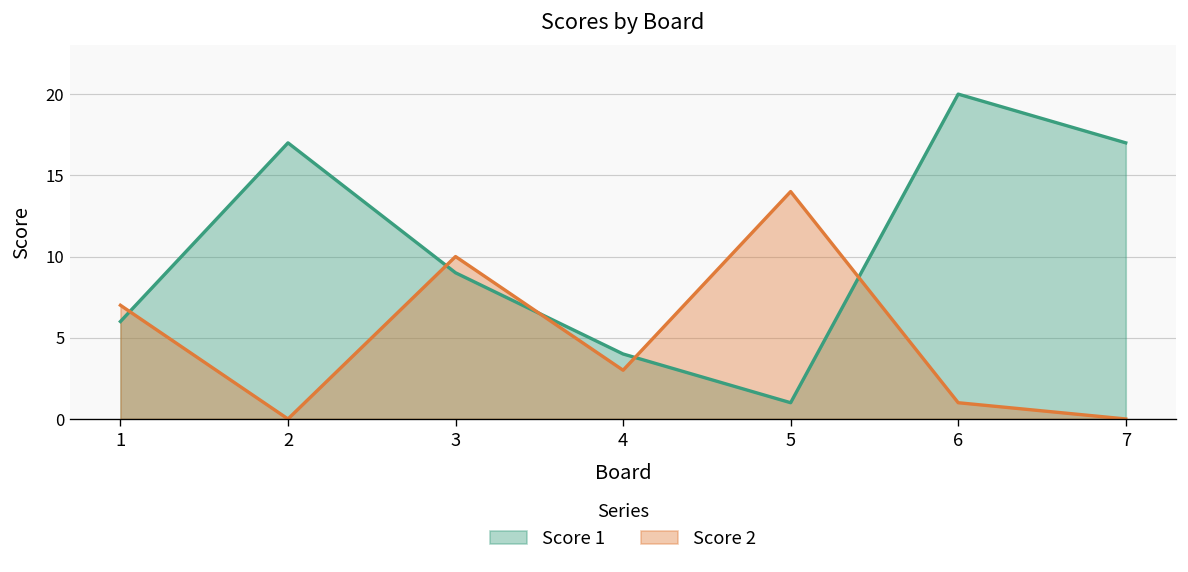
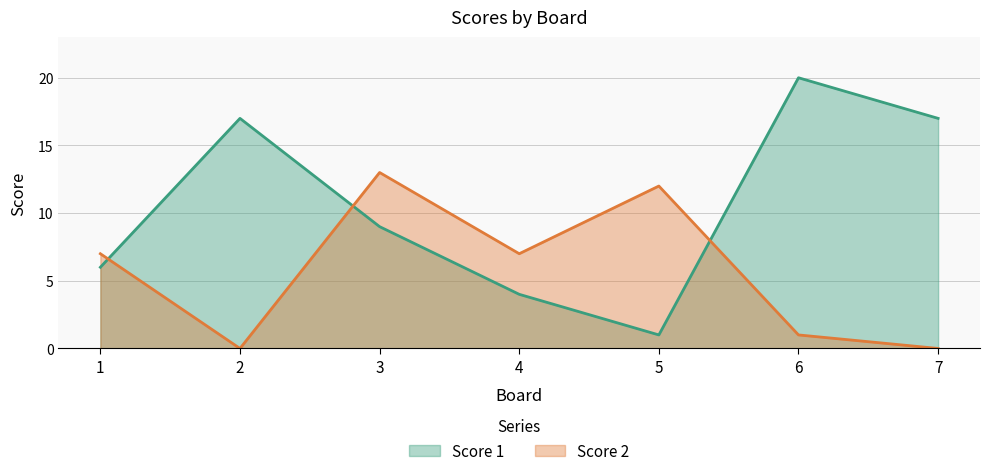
  {
    "Score 1": {
      "1": 6,
      "2": 17,
      "3": 9,
      "4": 4,
      "5": 1,
      "6": 20,
      "7": 17
    },
    "Score 2": {
      "1": 7,
      "2": 0,
-     "3": 10,
-     "4": 3,
-     "5": 14,
+     "3": 13,
+     "4": 7,
+     "5": 12,
      "6": 1,
      "7": 0
    }
  }
